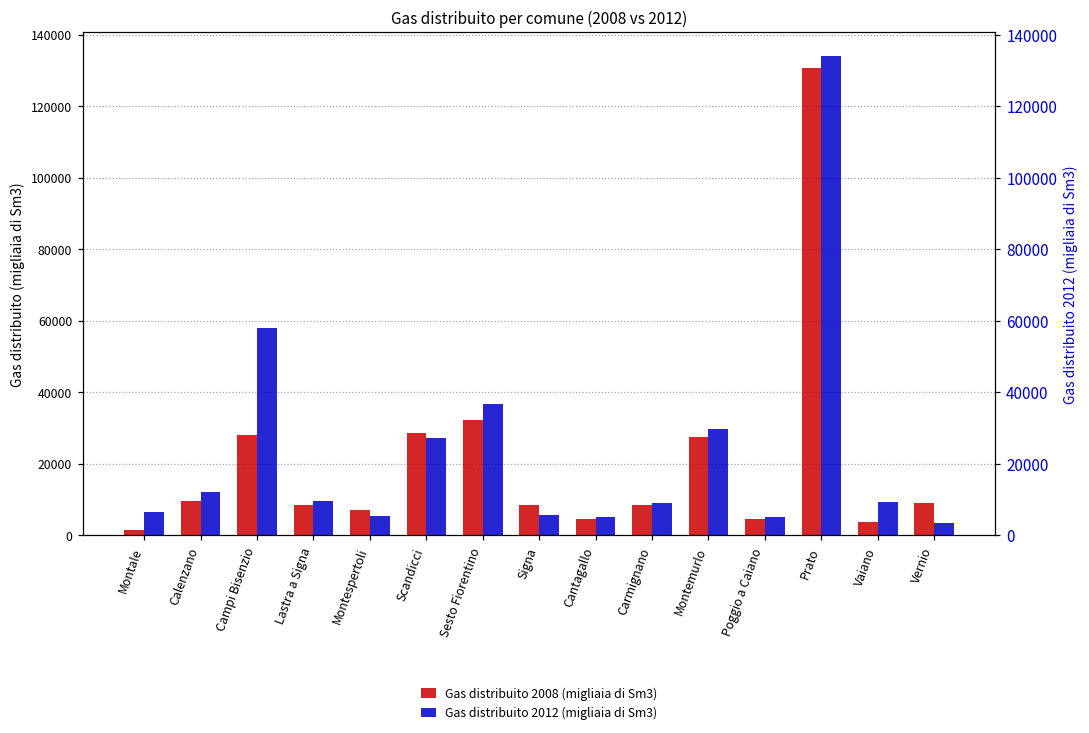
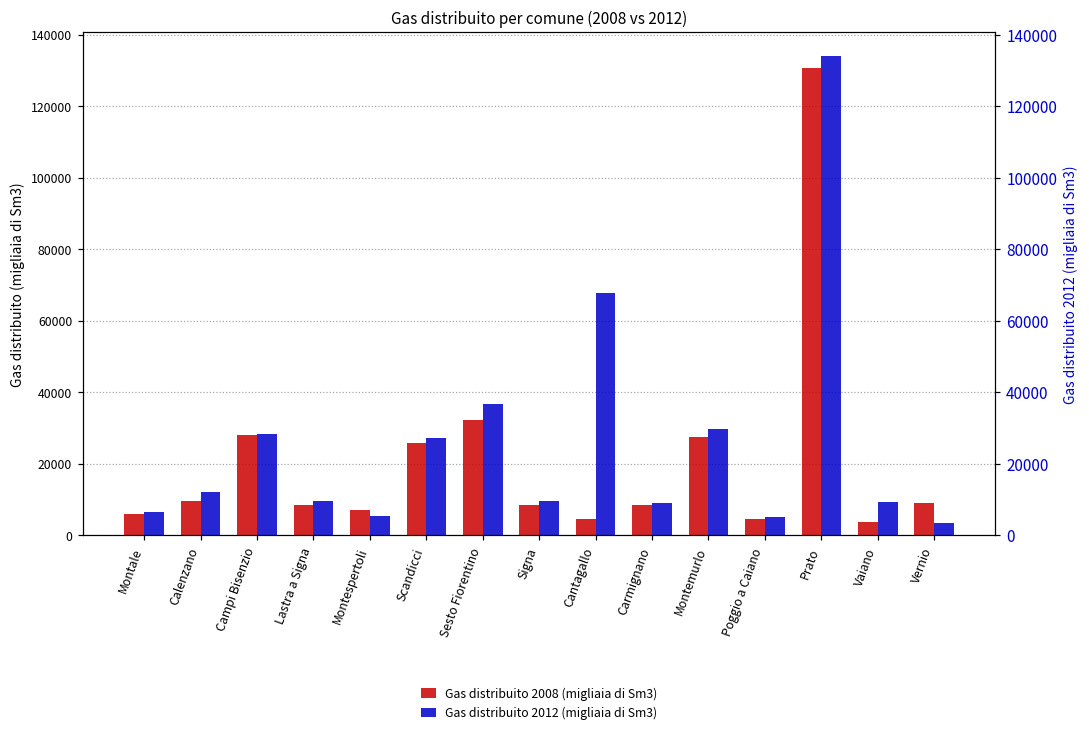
  {
    "Gas distribuito 2008 (migliaia di Sm3)": {
-     "Montale": 1000,
+     "Montale": 6000,
      "Calenzano": 10000,
      "Campi Bisenzio": 28000,
      "Lastra a Signa": 8000,
      "Montespertoli": 7000,
-     "Scandicci": 29000,
+     "Scandicci": 26000,
      "Sesto Fiorentino": 32000,
      "Signa": 8000,
      "Cantagallo": 4000,
      "Carmignano": 9000,
      "Montemurlo": 27000,
      "Poggio a Caiano": 4000,
      "Prato": 131000,
      "Vaiano": 4000,
      "Vernio": 9000
    },
    "Gas distribuito 2012 (migliaia di Sm3)": {
      "Montale": 6000,
      "Calenzano": 12000,
-     "Campi Bisenzio": 58000,
+     "Campi Bisenzio": 28000,
      "Lastra a Signa": 10000,
      "Montespertoli": 5000,
      "Scandicci": 27000,
      "Sesto Fiorentino": 37000,
-     "Signa": 6000,
-     "Cantagallo": 5000,
+     "Signa": 10000,
+     "Cantagallo": 68000,
      "Carmignano": 9000,
      "Montemurlo": 30000,
      "Poggio a Caiano": 5000,
      "Prato": 134000,
      "Vaiano": 9000,
      "Vernio": 3000
    }
  }
